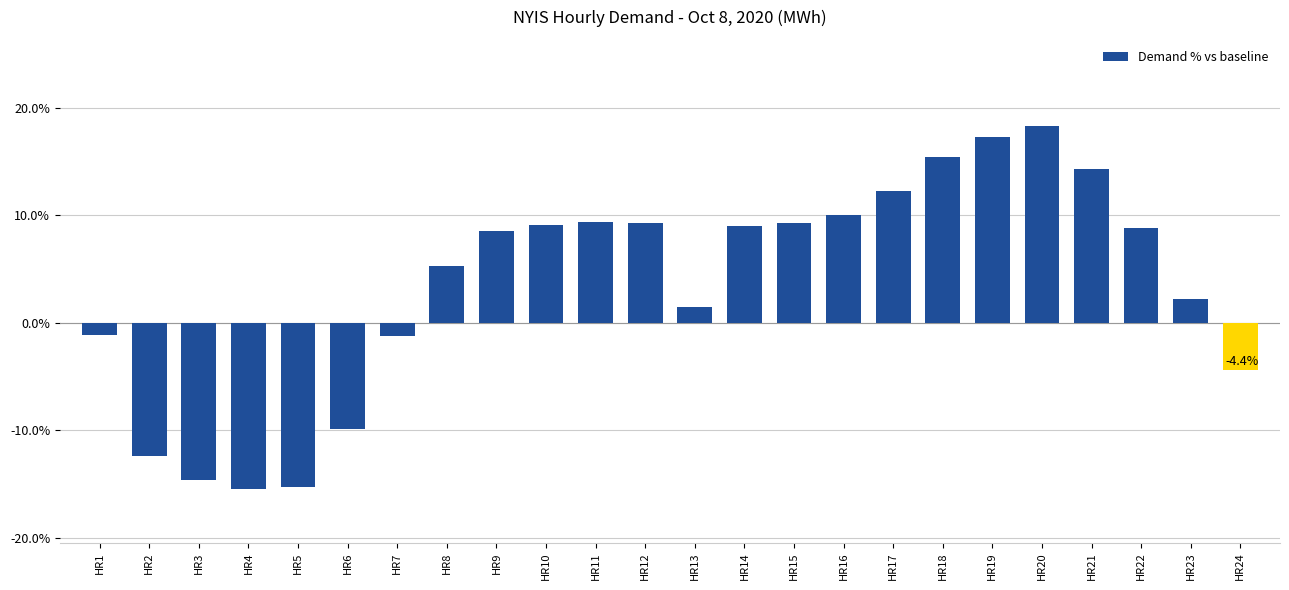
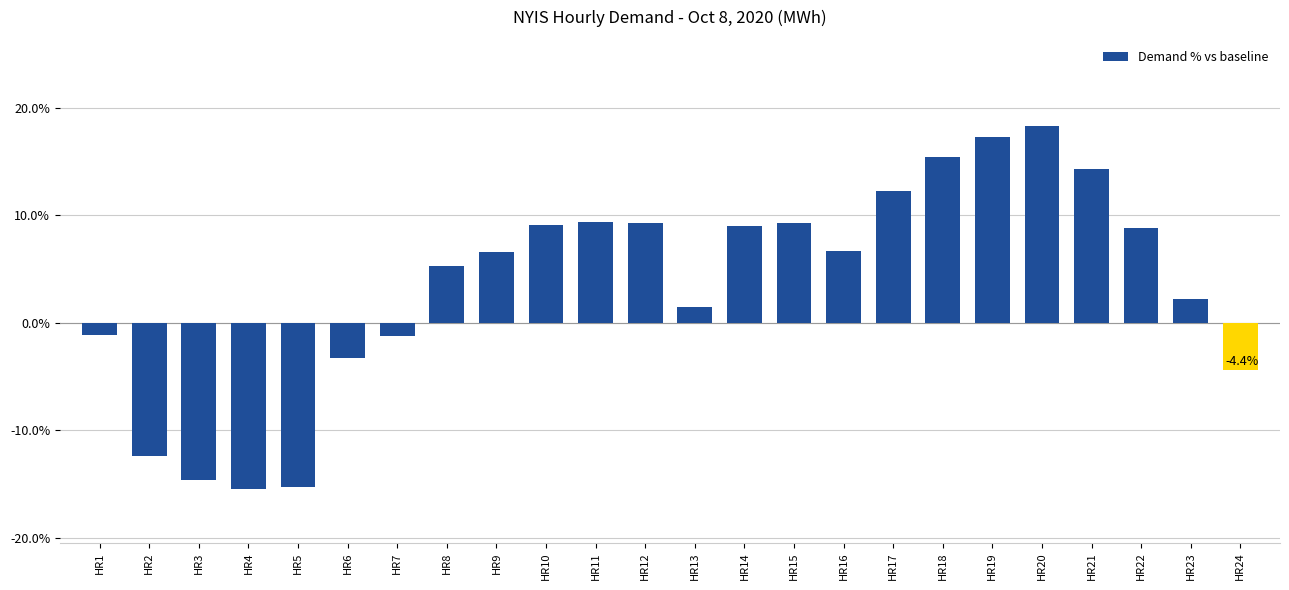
  {
    "HR1": "-1.2%",
    "HR2": "-12.4%",
    "HR3": "-14.6%",
    "HR4": "-15.5%",
    "HR5": "-15.3%",
-   "HR6": "-9.9%",
+   "HR6": "-3.3%",
    "HR7": "-1.2%",
    "HR8": "5.3%",
-   "HR9": "8.5%",
+   "HR9": "6.6%",
    "HR10": "9.1%",
    "HR11": "9.4%",
    "HR12": "9.3%",
    "HR13": "1.5%",
    "HR14": "9.0%",
    "HR15": "9.2%",
-   "HR16": "10.0%",
+   "HR16": "6.7%",
    "HR17": "12.3%",
    "HR18": "15.4%",
    "HR19": "17.2%",
    "HR20": "18.3%",
    "HR21": "14.3%",
    "HR22": "8.8%",
    "HR23": "2.2%"
  }
